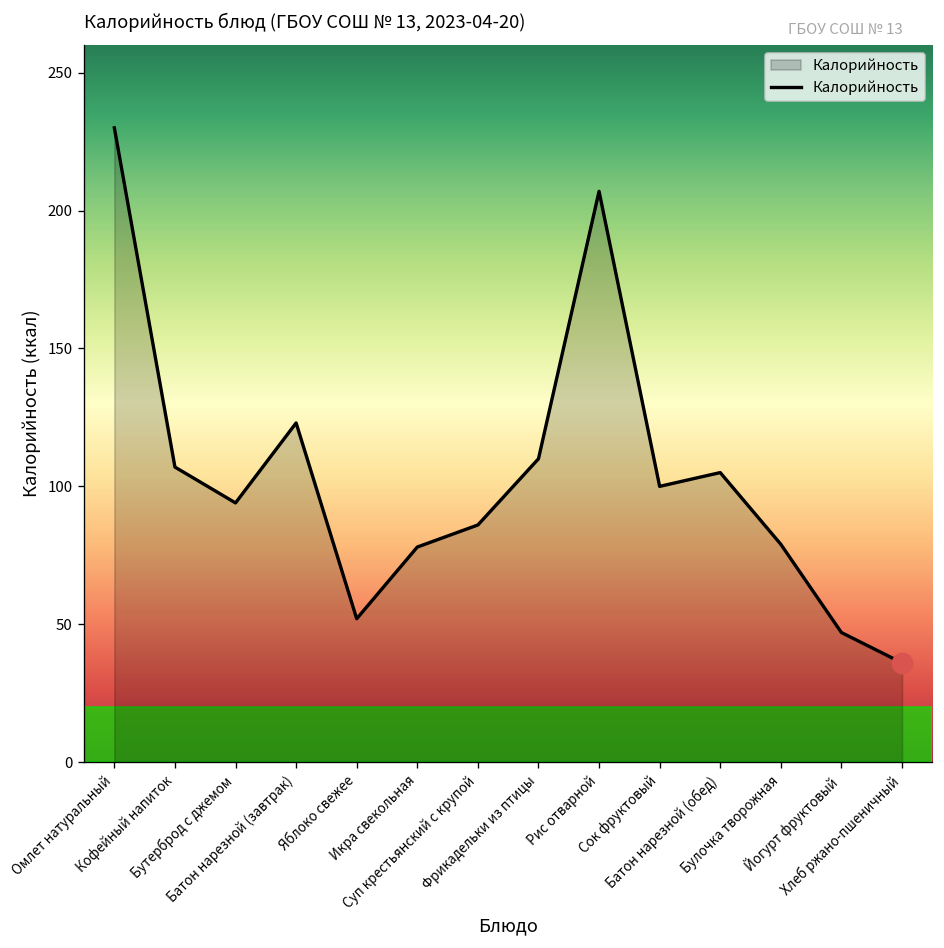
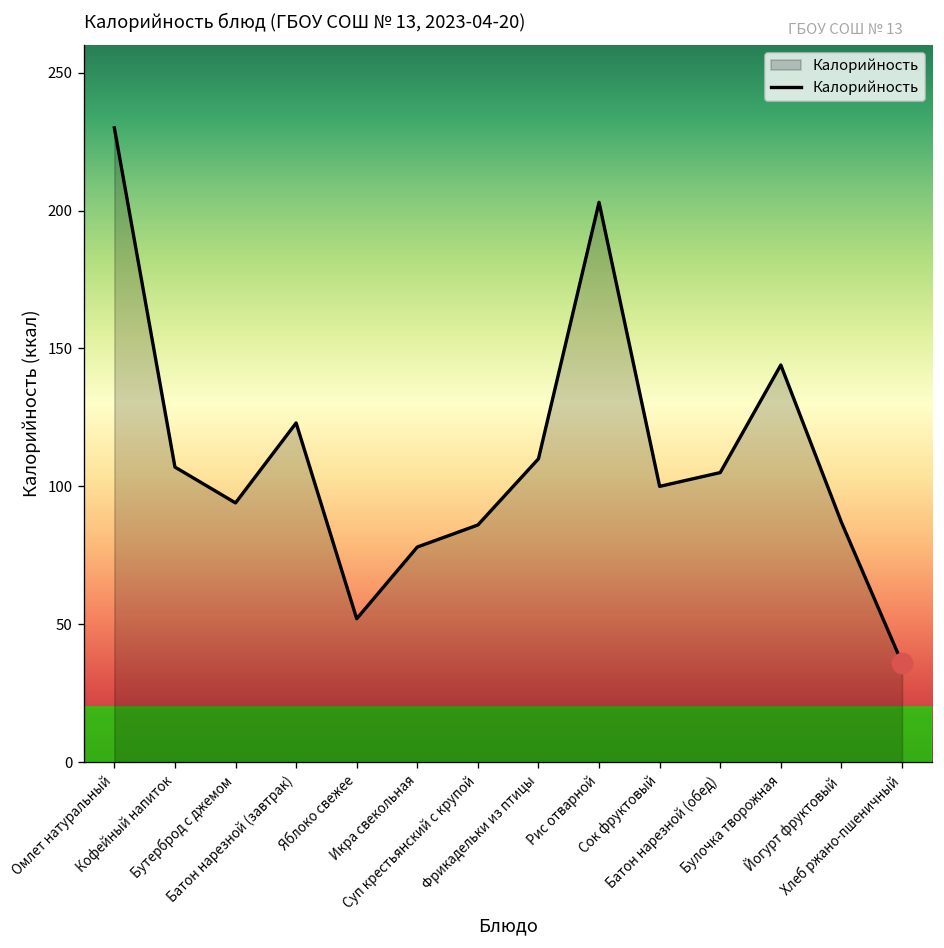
  {
    "Калорийность": {
      "Омлет натуральный": 230,
      "Кофейный напиток": 107,
      "Бутерброд с джемом": 94,
      "Батон нарезной (завтрак)": 123,
      "Яблоко свежее": 52,
      "Икра свекольная": 78,
      "Суп крестьянский с крупой": 86,
      "Фрикадельки из птицы": 110,
-     "Рис отварной": 207,
+     "Рис отварной": 203,
      "Сок фруктовый": 100,
      "Батон нарезной (обед)": 105,
-     "Булочка творожная": 79,
-     "Йогурт фруктовый": 47
+     "Булочка творожная": 144,
+     "Йогурт фруктовый": 87
    }
  }
